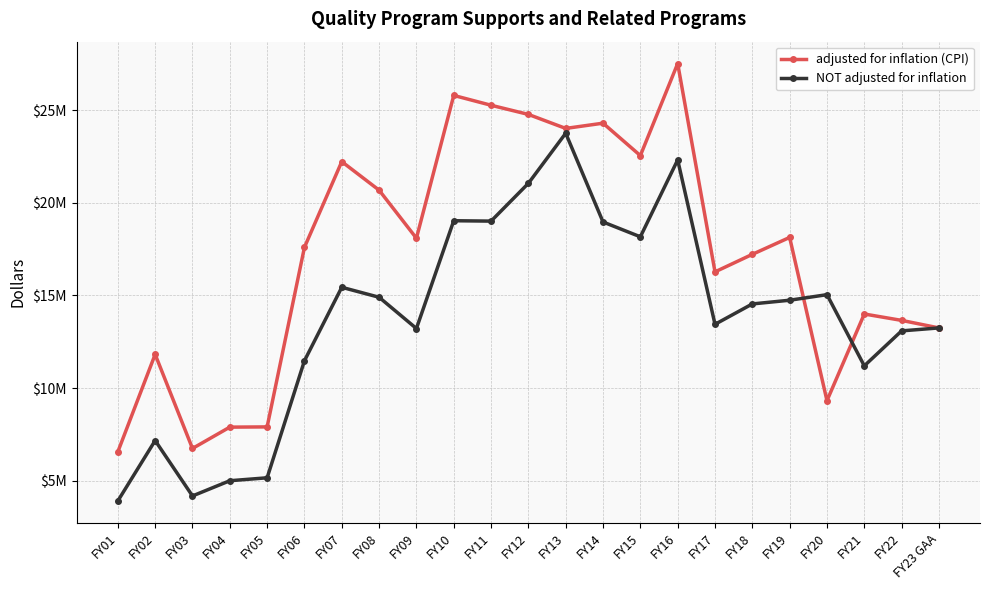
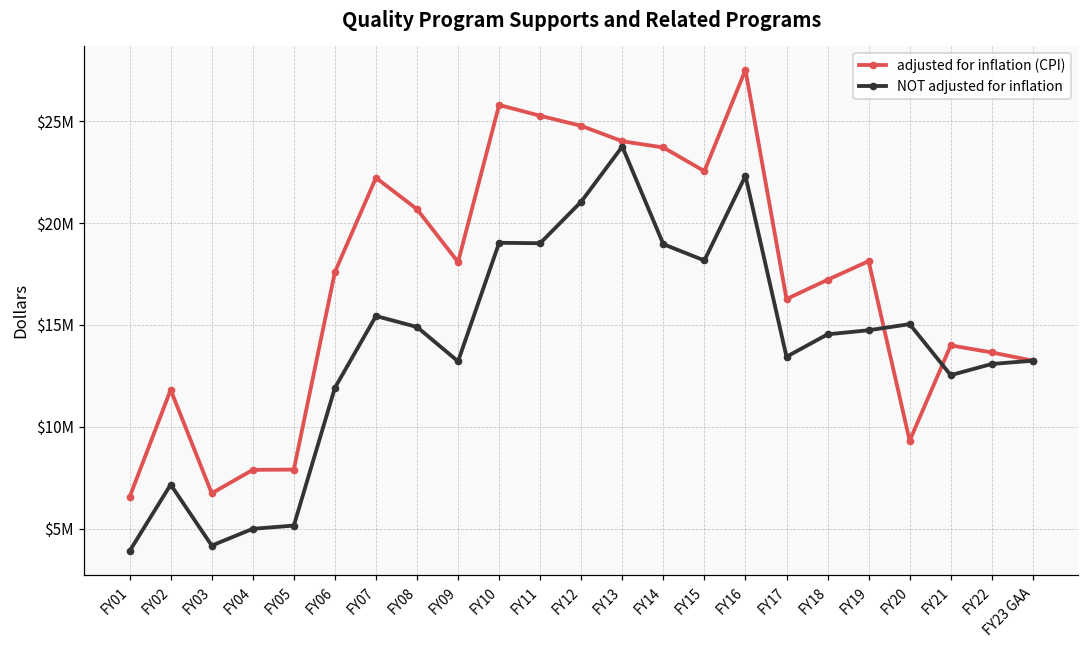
  {
    "adjusted for inflation (CPI)": {
      "FY01": "$6600000",
      "FY02": "$11800000",
      "FY03": "$6700000",
      "FY04": "$7900000",
      "FY05": "$7900000",
      "FY06": "$17600000",
      "FY07": "$22200000",
      "FY08": "$20700000",
      "FY09": "$18100000",
      "FY10": "$25800000",
      "FY11": "$25300000",
      "FY12": "$24800000",
      "FY13": "$24000000",
-     "FY14": "$24300000",
+     "FY14": "$23700000",
      "FY15": "$22500000",
      "FY16": "$27500000",
      "FY17": "$16300000",
      "FY18": "$17200000",
      "FY19": "$18100000",
      "FY20": "$9300000",
      "FY21": "$14000000",
      "FY22": "$13700000"
    },
    "NOT adjusted for inflation": {
      "FY01": "$3900000",
      "FY02": "$7200000",
      "FY03": "$4200000",
      "FY04": "$5000000",
      "FY05": "$5200000",
-     "FY06": "$11500000",
+     "FY06": "$11900000",
      "FY07": "$15400000",
      "FY08": "$14900000",
      "FY09": "$13200000",
      "FY10": "$19000000",
      "FY11": "$19000000",
      "FY12": "$21100000",
      "FY13": "$23800000",
      "FY14": "$19000000",
      "FY15": "$18200000",
      "FY16": "$22300000",
      "FY17": "$13400000",
      "FY18": "$14500000",
      "FY19": "$14700000",
      "FY20": "$15000000",
-     "FY21": "$11200000",
+     "FY21": "$12500000",
      "FY22": "$13100000"
    }
  }
